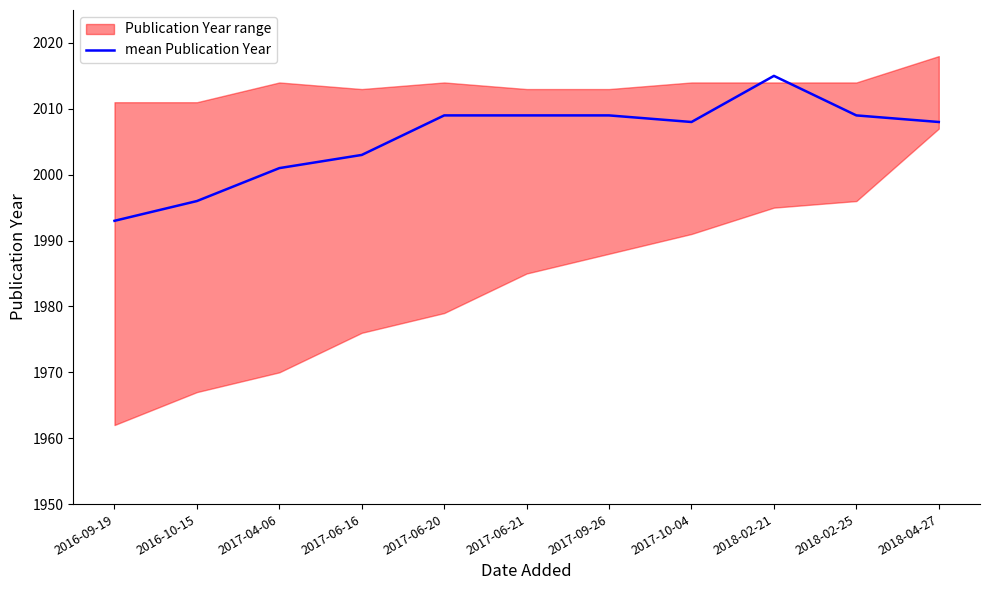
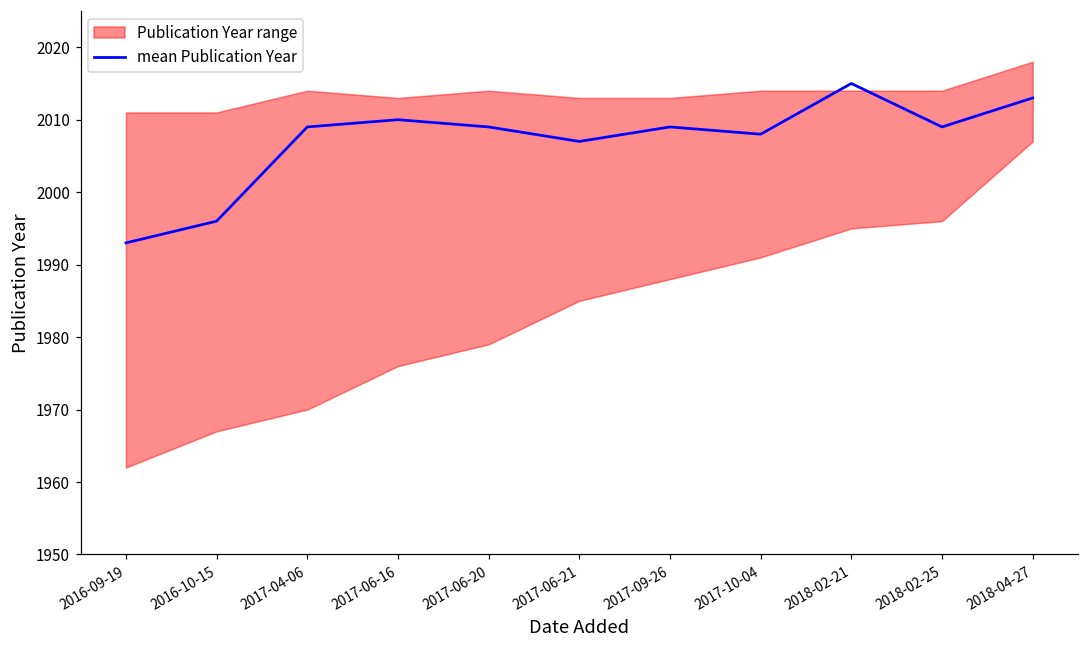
  {
    "mean Publication Year": {
      "2016-09-19": 1993,
      "2016-10-15": 1996,
-     "2017-04-06": 2001,
-     "2017-06-16": 2003,
+     "2017-04-06": 2009,
+     "2017-06-16": 2010,
      "2017-06-20": 2009,
-     "2017-06-21": 2009,
+     "2017-06-21": 2007,
      "2017-09-26": 2009,
      "2017-10-04": 2008,
      "2018-02-21": 2015,
      "2018-02-25": 2009,
-     "2018-04-27": 2008
+     "2018-04-27": 2013
    }
  }
